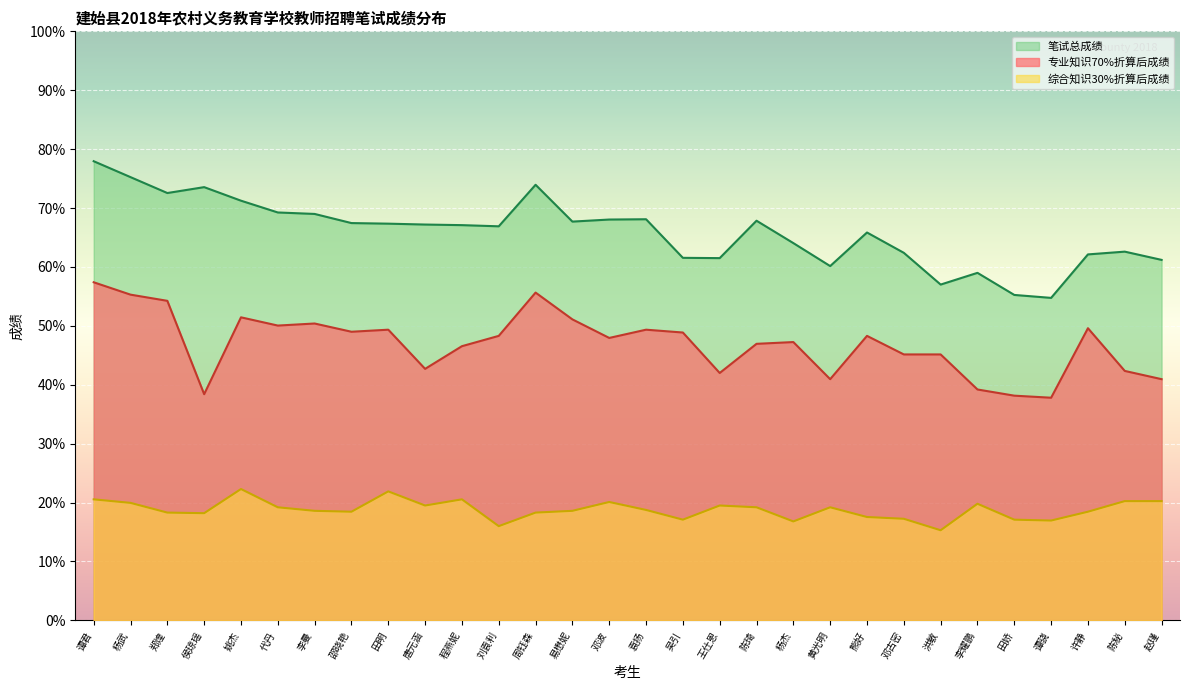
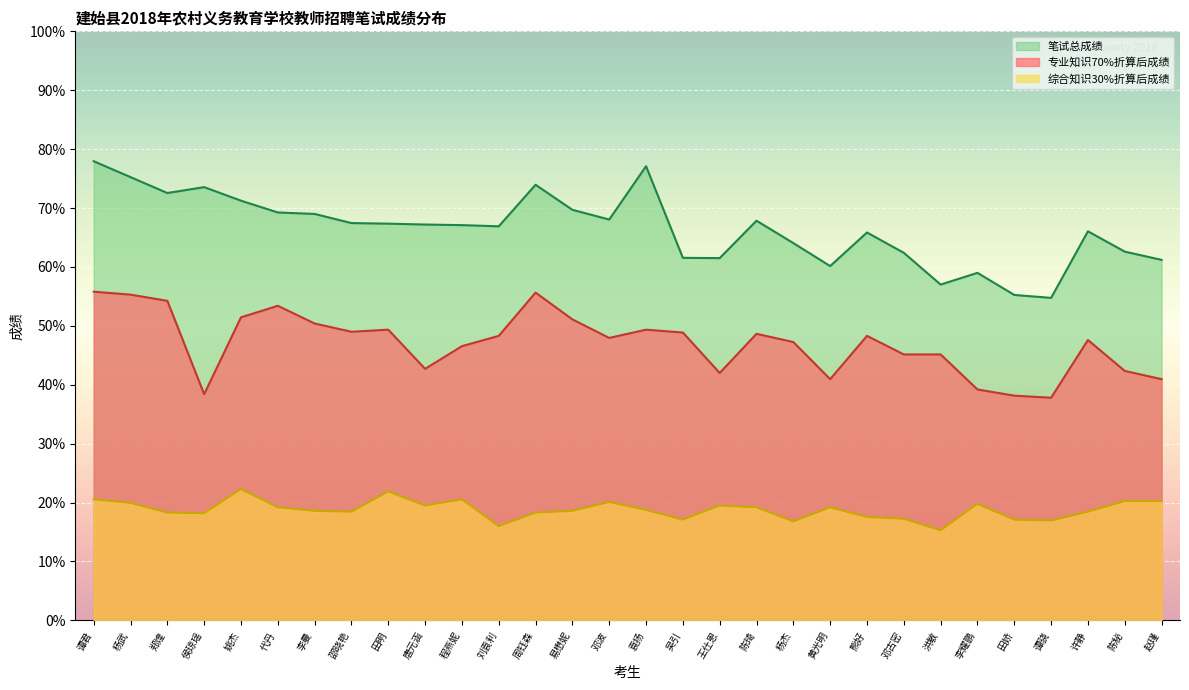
  {
    "笔试总成绩": {
      "谭君": "78%",
      "杨武": "75%",
      "郑煌": "73%",
      "侯琼瑶": "74%",
      "姚杰": "71%",
      "代丹": "69%",
      "李曼": "69%",
      "邵晓艳": "67%",
      "田明": "67%",
      "唐元涵": "67%",
      "程燕妮": "67%",
      "刘袁利": "67%",
      "周钰森": "74%",
-     "易懋妮": "68%",
+     "易懋妮": "70%",
      "邓波": "68%",
-     "袁扬": "68%",
+     "袁扬": "77%",
      "吴引": "62%",
      "王仕恩": "62%",
      "陈琦": "68%",
      "杨杰": "64%",
      "黄光明": "60%",
      "熊好": "66%",
      "邓古密": "62%",
      "洪敏": "57%",
      "李耀鹏": "59%",
      "田娇": "55%",
      "谭骁": "55%",
-     "许静": "62%",
+     "许静": "66%",
      "陈秘": "63%",
      "赵瑾": "61%"
    },
    "专业知识70%折算后成绩": {
-     "谭君": "57%",
+     "谭君": "56%",
      "杨武": "55%",
      "郑煌": "54%",
      "侯琼瑶": "38%",
      "姚杰": "51%",
-     "代丹": "50%",
+     "代丹": "53%",
      "李曼": "50%",
      "邵晓艳": "49%",
      "田明": "49%",
      "唐元涵": "43%",
      "程燕妮": "47%",
      "刘袁利": "48%",
      "周钰森": "56%",
      "易懋妮": "51%",
      "邓波": "48%",
      "袁扬": "49%",
      "吴引": "49%",
      "王仕恩": "42%",
-     "陈琦": "47%",
+     "陈琦": "49%",
      "杨杰": "47%",
      "黄光明": "41%",
      "熊好": "48%",
      "邓古密": "45%",
      "洪敏": "45%",
      "李耀鹏": "39%",
      "田娇": "38%",
      "谭骁": "38%",
-     "许静": "50%",
+     "许静": "48%",
      "陈秘": "42%",
      "赵瑾": "41%"
    },
    "综合知识30%折算后成绩": {
      "谭君": "21%",
      "杨武": "20%",
      "郑煌": "18%",
      "侯琼瑶": "18%",
      "姚杰": "22%",
      "代丹": "19%",
      "李曼": "19%",
      "邵晓艳": "18%",
      "田明": "22%",
      "唐元涵": "20%",
      "程燕妮": "21%",
      "刘袁利": "16%",
      "周钰森": "18%",
      "易懋妮": "19%",
      "邓波": "20%",
      "袁扬": "19%",
      "吴引": "17%",
      "王仕恩": "20%",
      "陈琦": "19%",
      "杨杰": "17%",
      "黄光明": "19%",
      "熊好": "18%",
      "邓古密": "17%",
      "洪敏": "15%",
      "李耀鹏": "20%",
      "田娇": "17%",
      "谭骁": "17%",
      "许静": "18%",
      "陈秘": "20%",
      "赵瑾": "20%"
    }
  }
